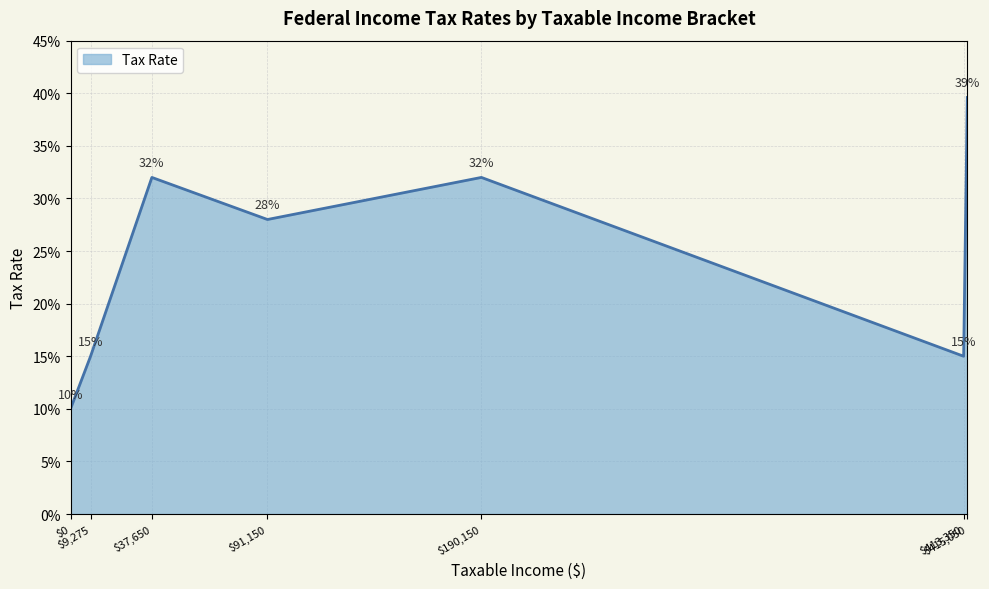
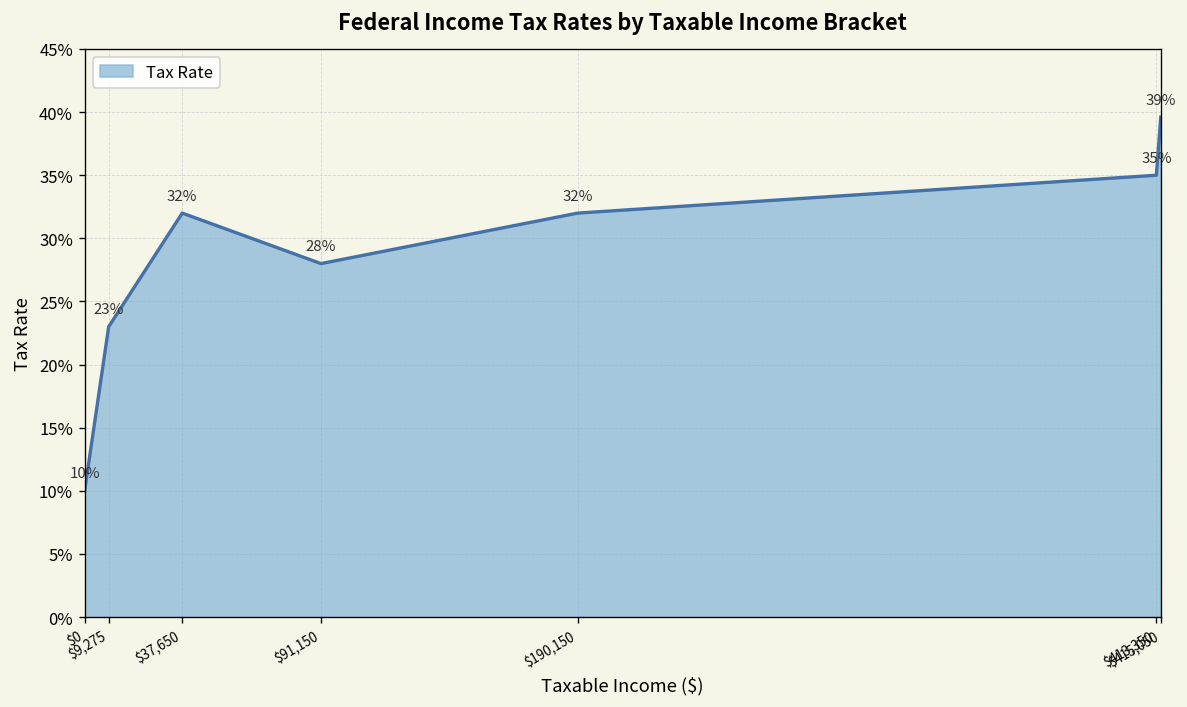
  {
    "$0": "10%",
-   "$9,275": "15%",
+   "$9,275": "23%",
    "$37,650": "32%",
    "$91,150": "28%",
    "$190,150": "32%",
-   "$413,350": "15%"
+   "$413,350": "35%"
  }
